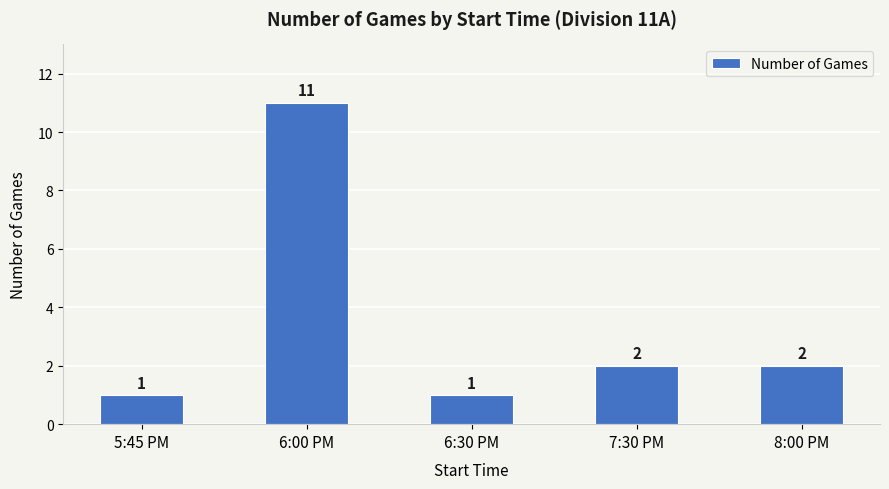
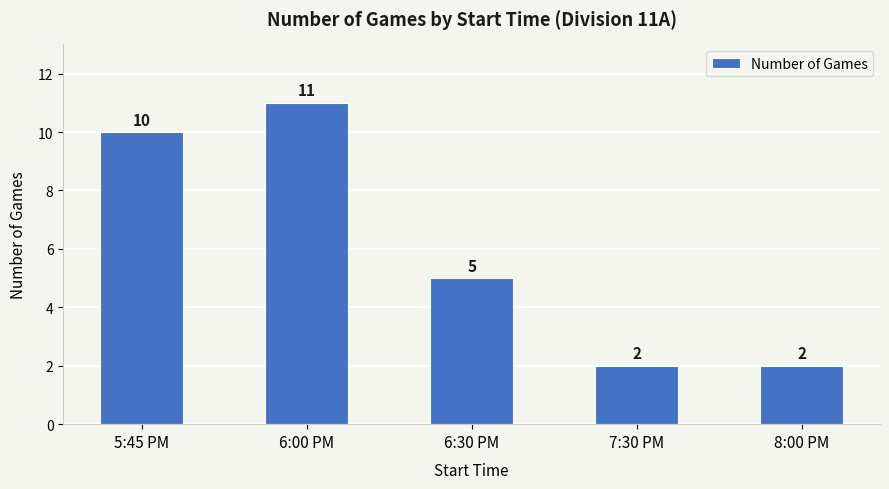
  {
-   "5:45 PM": 1,
+   "5:45 PM": 10,
    "6:00 PM": 11,
-   "6:30 PM": 1,
+   "6:30 PM": 5,
    "7:30 PM": 2,
    "8:00 PM": 2
  }
